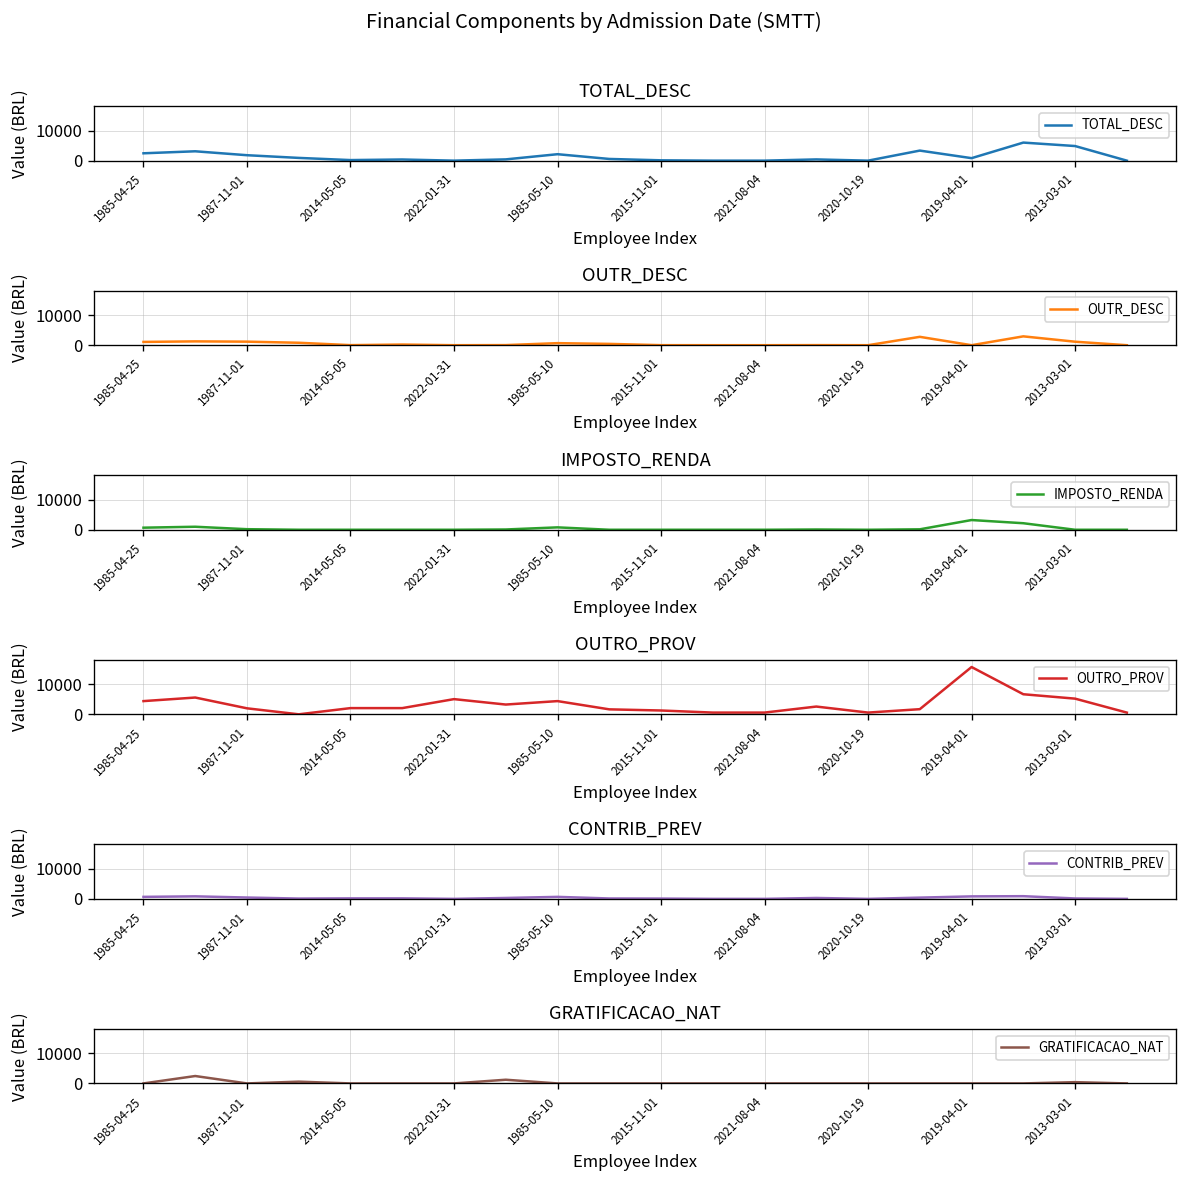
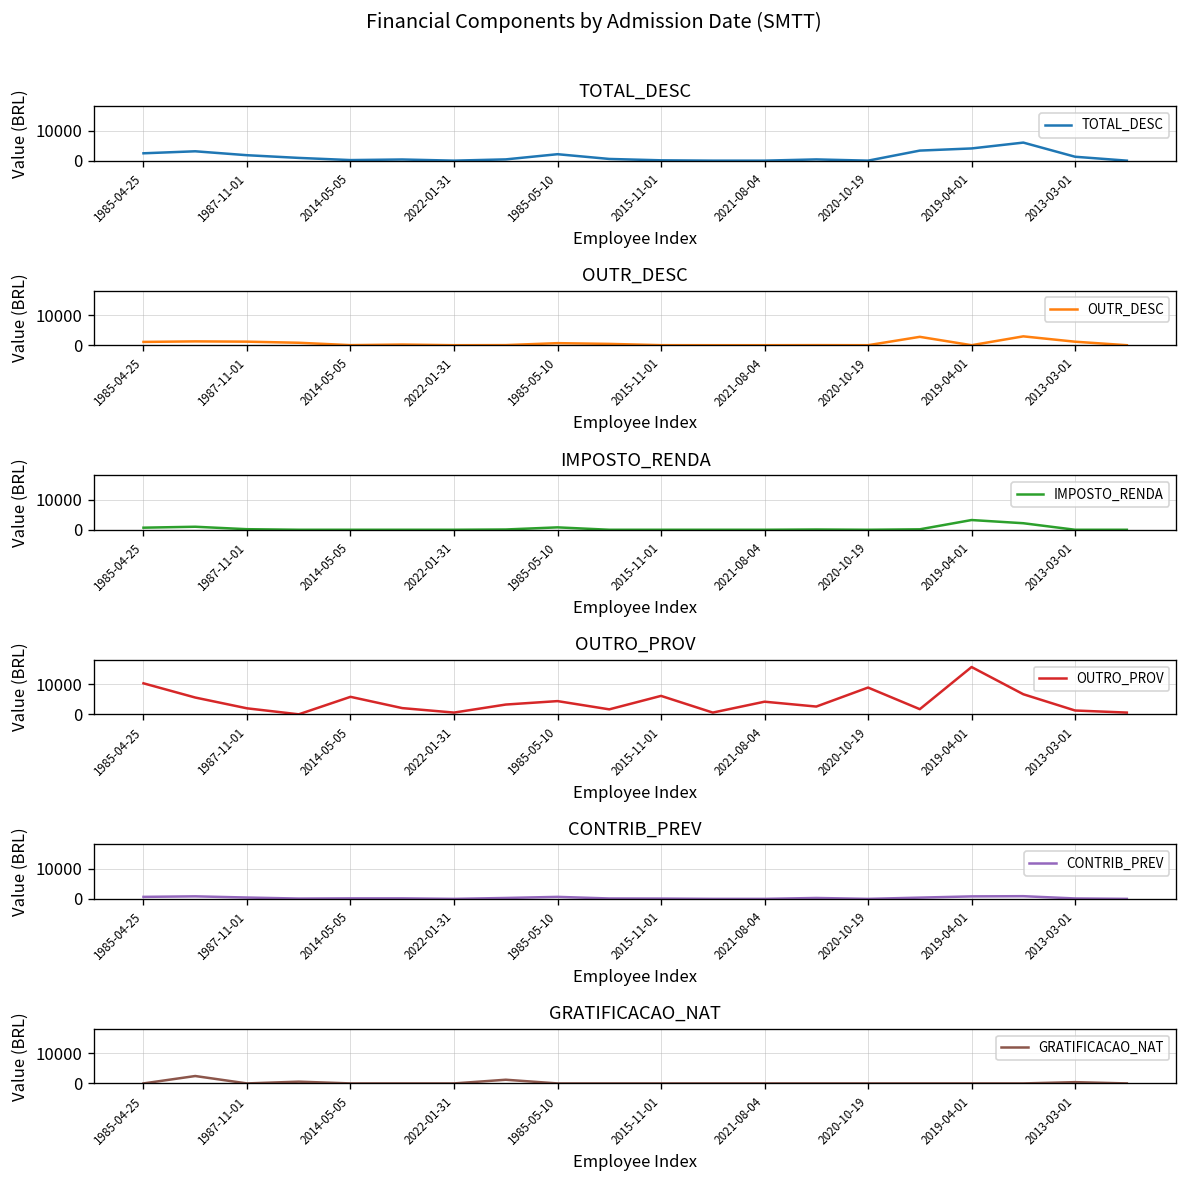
  {
    "TOTAL_DESC": {
      "1985-04-25": 2000,
      "2014-05-05": 0,
      "2022-01-31": 0,
      "2015-11-01": 0,
      "2021-08-04": 0,
      "2020-10-19": 0,
-     "2019-04-01": 1000,
-     "2013-03-01": 5000
+     "2019-04-01": 4000,
+     "2013-03-01": 1000
    },
    "OUTR_DESC": {
      "1985-04-25": 1000,
      "2014-05-05": 0,
      "2022-01-31": 0,
      "2015-11-01": 0,
      "2021-08-04": 0,
      "2020-10-19": 0,
      "2019-04-01": 0,
      "2013-03-01": 1000
    },
    "IMPOSTO_RENDA": {
      "1985-04-25": 1000,
      "2014-05-05": 0,
      "2022-01-31": 0,
      "2015-11-01": 0,
      "2021-08-04": 0,
      "2020-10-19": 0,
      "2019-04-01": 3000,
      "2013-03-01": 0
    },
    "OUTRO_PROV": {
-     "1985-04-25": 4000,
-     "2014-05-05": 2000,
-     "2022-01-31": 5000,
-     "2015-11-01": 1000,
-     "2021-08-04": 1000,
-     "2020-10-19": 1000,
+     "1985-04-25": 10000,
+     "2014-05-05": 6000,
+     "2022-01-31": 1000,
+     "2015-11-01": 6000,
+     "2021-08-04": 4000,
+     "2020-10-19": 9000,
      "2019-04-01": 16000,
-     "2013-03-01": 5000
+     "2013-03-01": 1000
    },
    "CONTRIB_PREV": {
      "1985-04-25": 1000,
      "2014-05-05": 0,
      "2022-01-31": 0,
      "2015-11-01": 0,
      "2021-08-04": 0,
      "2020-10-19": 0,
      "2019-04-01": 1000,
      "2013-03-01": 0
    },
    "GRATIFICACAO_NAT": {
      "1985-04-25": 0,
      "2014-05-05": 0,
      "2022-01-31": 0,
      "2015-11-01": 0,
      "2021-08-04": 0,
      "2020-10-19": 0,
      "2019-04-01": 0,
      "2013-03-01": 0
    }
  }
